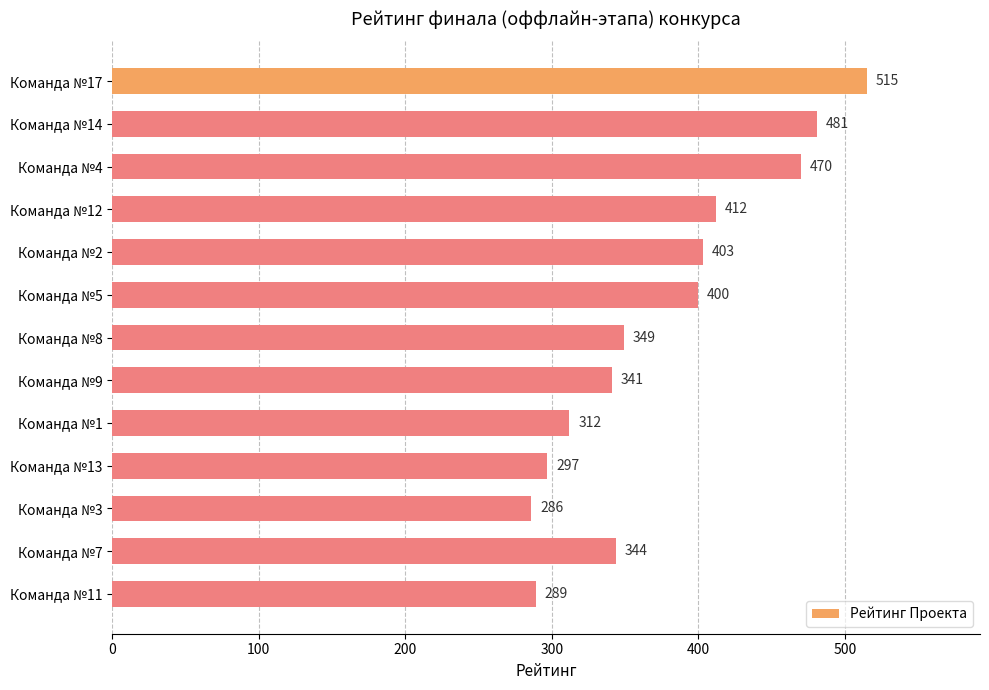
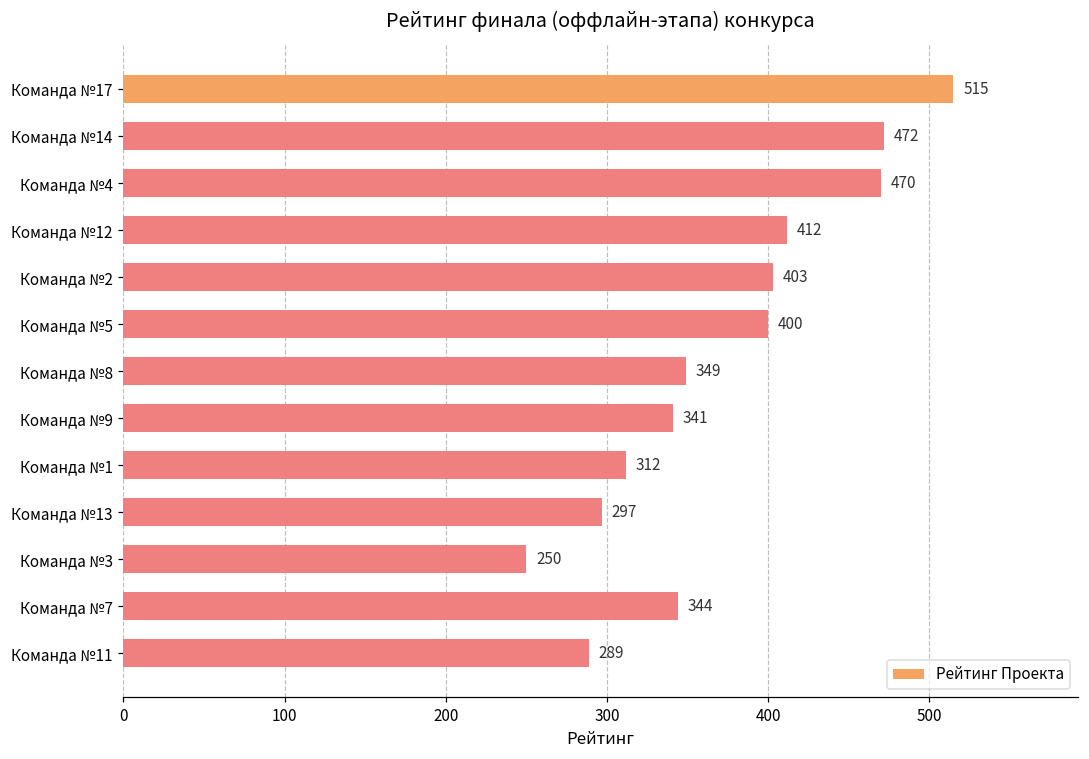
  {
    "Команда №17": 515,
-   "Команда №14": 481,
+   "Команда №14": 472,
    "Команда №4": 470,
    "Команда №12": 412,
    "Команда №2": 403,
    "Команда №5": 400,
    "Команда №8": 349,
    "Команда №9": 341,
    "Команда №1": 312,
    "Команда №13": 297,
-   "Команда №3": 286,
+   "Команда №3": 250,
    "Команда №7": 344,
    "Команда №11": 289
  }
